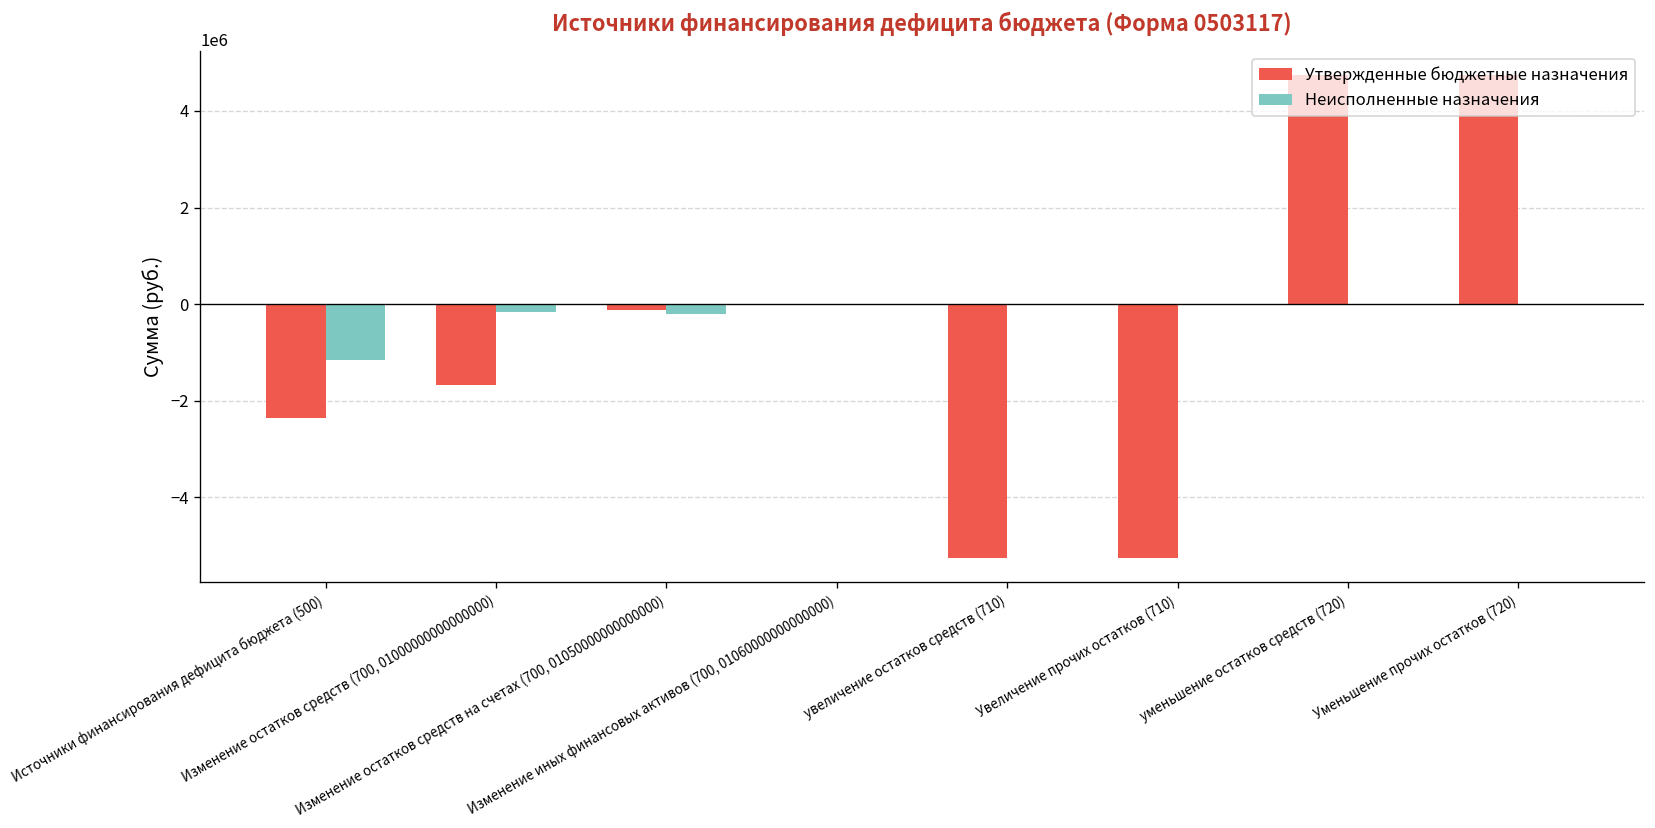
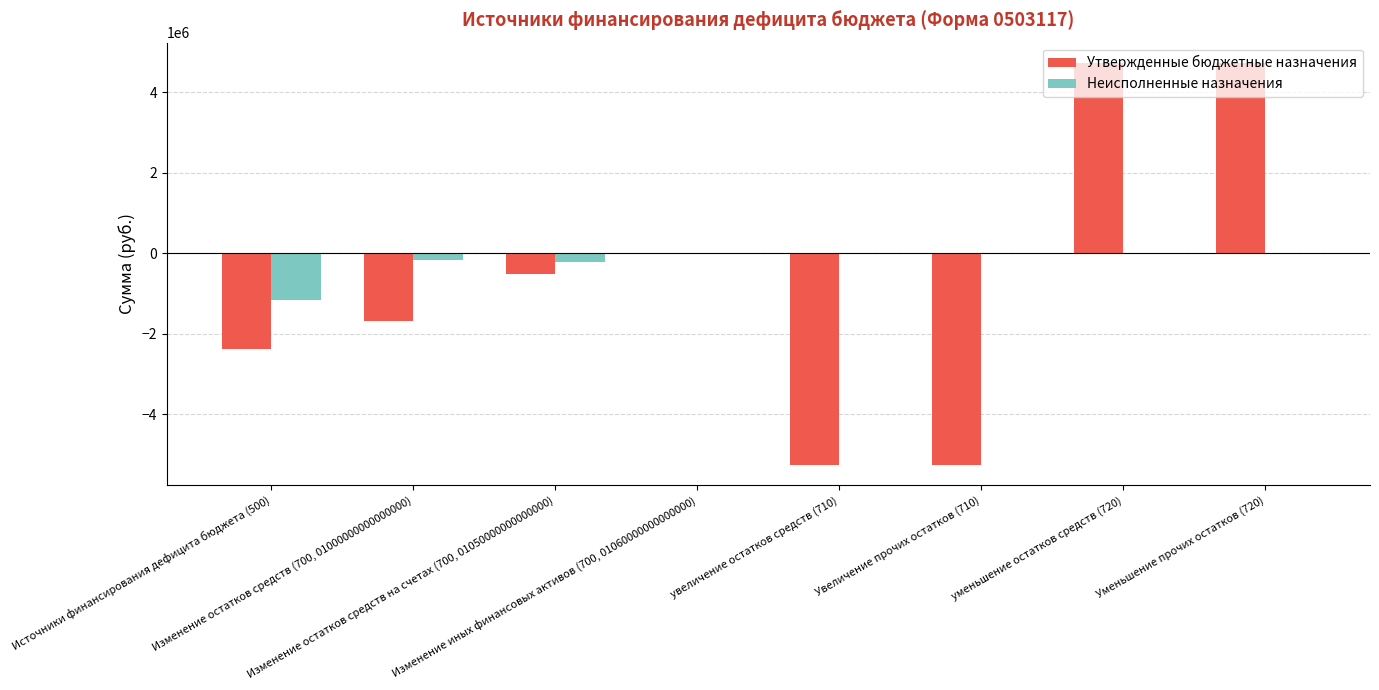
  {
    "Утвержденные бюджетные назначения": {
      "Источники финансирования дефицита бюджета (500)": -2400000,
      "Изменение остатков средств (700, 01000000000000000)": -1700000,
-     "Изменение остатков средств на счетах (700, 01050000000000000)": -100000,
+     "Изменение остатков средств на счетах (700, 01050000000000000)": -500000,
      "Изменение иных финансовых активов (700, 01060000000000000)": 0,
      "увеличение остатков средств (710)": -5300000,
      "Увеличение прочих остатков (710)": -5300000
    },
    "Неисполненные назначения": {
      "Источники финансирования дефицита бюджета (500)": -1200000,
      "Изменение остатков средств (700, 01000000000000000)": -200000,
      "Изменение остатков средств на счетах (700, 01050000000000000)": -200000,
      "Изменение иных финансовых активов (700, 01060000000000000)": 0,
      "увеличение остатков средств (710)": 0,
      "Увеличение прочих остатков (710)": 0,
      "уменьшение остатков средств (720)": 0,
      "Уменьшение прочих остатков (720)": 0
    }
  }
